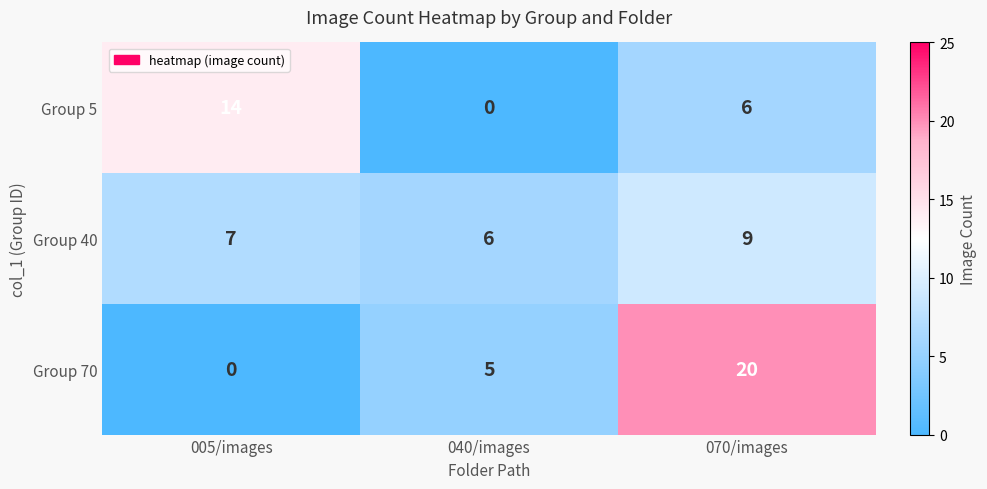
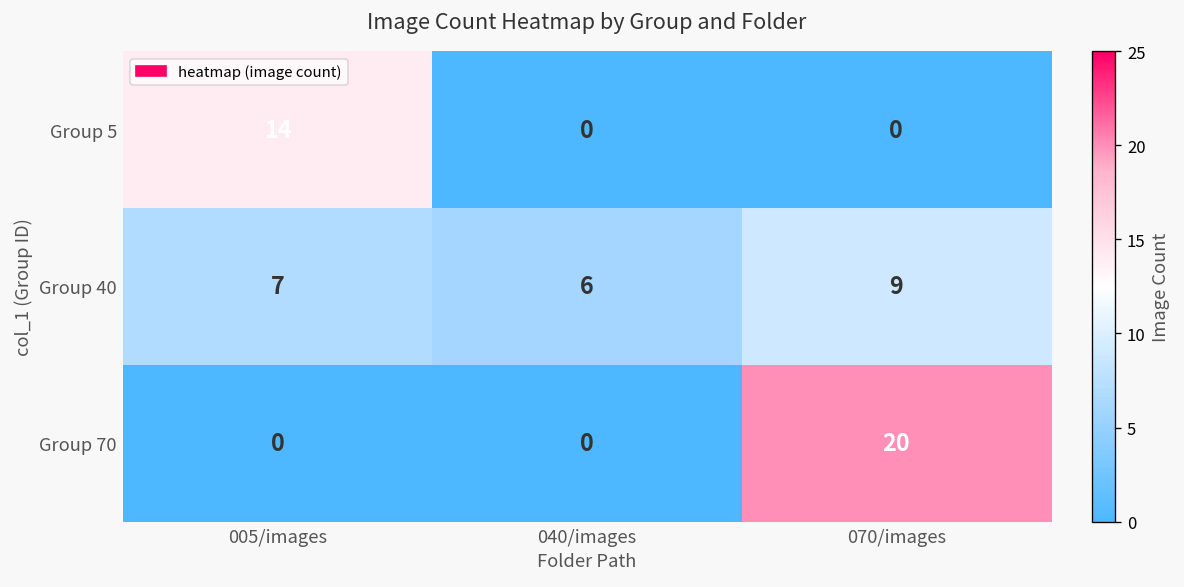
  {
    "Group 5": {
      "040/images": 0,
-     "070/images": 6
+     "070/images": 0
    },
    "Group 40": {
      "005/images": 7,
      "040/images": 6,
      "070/images": 9
    },
    "Group 70": {
      "005/images": 0,
-     "040/images": 5,
+     "040/images": 0,
      "070/images": 20
    }
  }
